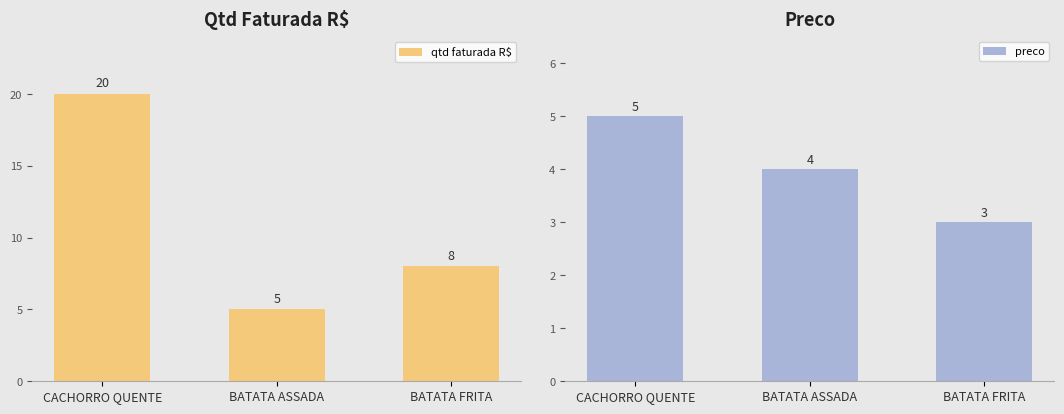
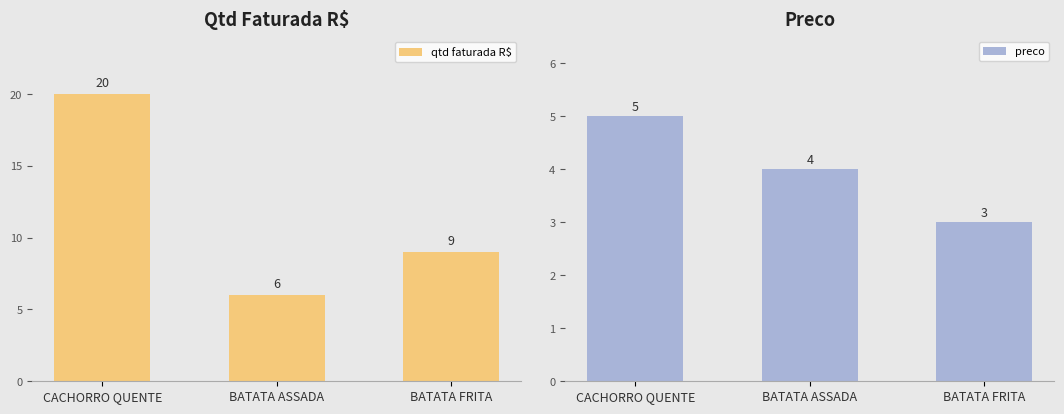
  {
    "Qtd Faturada R$": {
      "CACHORRO QUENTE": 20,
-     "BATATA ASSADA": 5,
-     "BATATA FRITA": 8
+     "BATATA ASSADA": 6,
+     "BATATA FRITA": 9
    },
    "Preco": {
      "CACHORRO QUENTE": 5,
      "BATATA ASSADA": 4,
      "BATATA FRITA": 3
    }
  }
